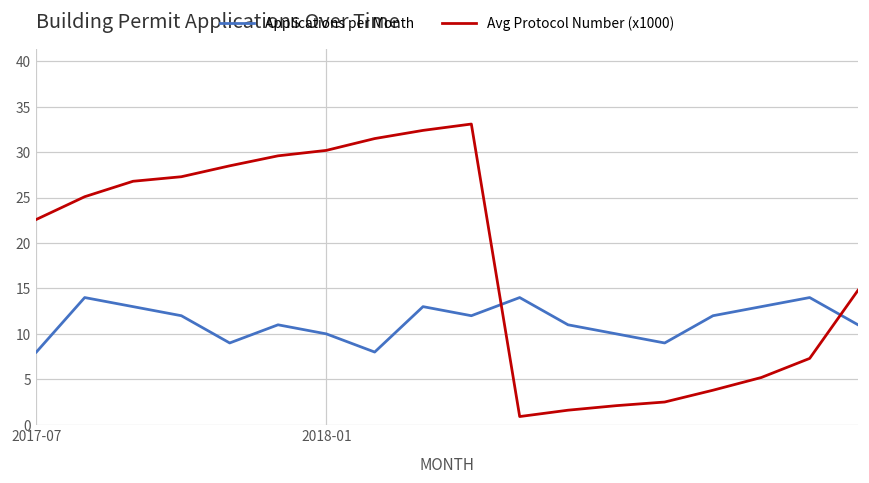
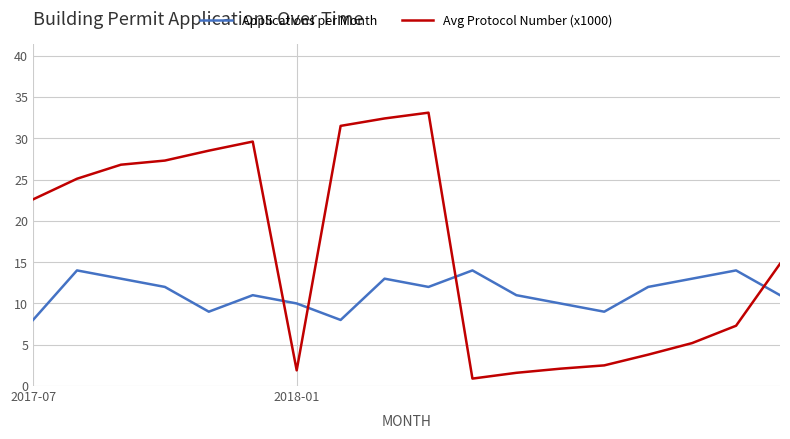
  {
    "Applications per Month": {
      "2017-07": 8,
      "2018-01": 10
    },
    "Avg Protocol Number (x1000)": {
      "2017-07": 23,
-     "2018-01": 30
+     "2018-01": 2
    }
  }
